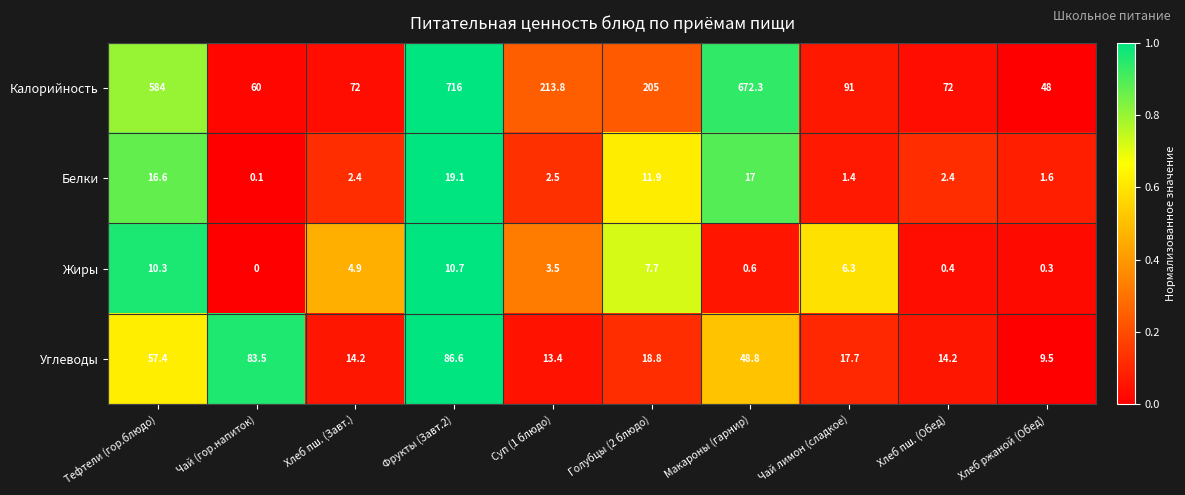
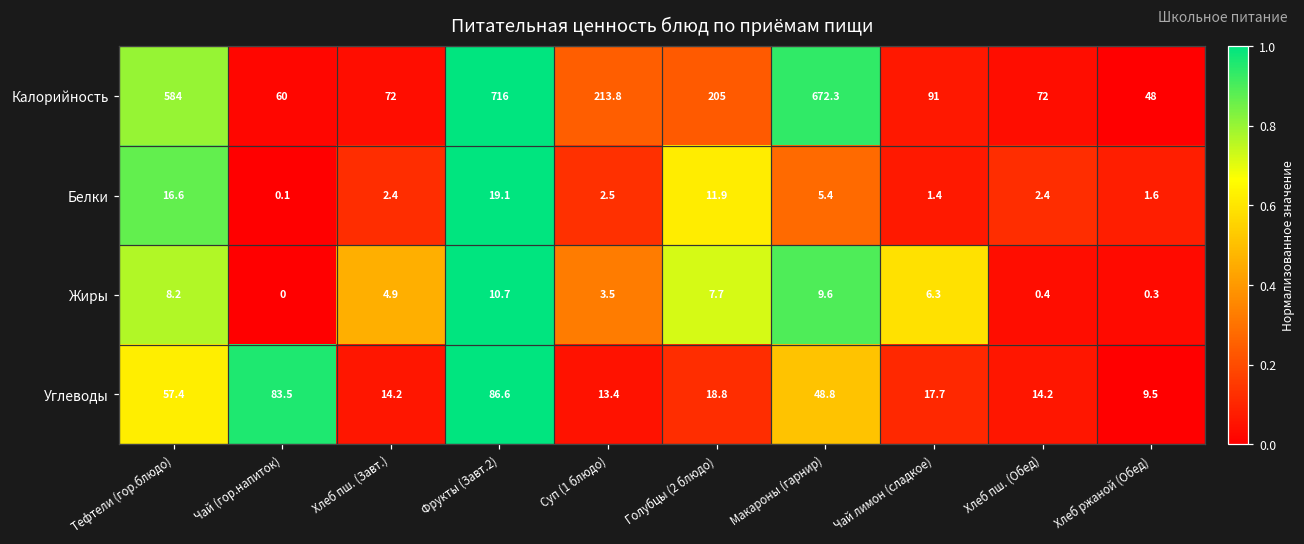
  {
    "Калорийность": {
      "Тефтели (гор.блюдо)": 584,
      "Чай (гор.напиток)": 60,
      "Хлеб пш. (Завт.)": 72,
      "Фрукты (Завт.2)": 716,
      "Суп (1 блюдо)": 213.8,
      "Голубцы (2 блюдо)": 205,
      "Макароны (гарнир)": 672.3,
      "Чай лимон (сладкое)": 91,
      "Хлеб пш. (Обед)": 72,
      "Хлеб ржаной (Обед)": 48
    },
    "Белки": {
      "Тефтели (гор.блюдо)": 16.6,
      "Чай (гор.напиток)": 0.1,
      "Хлеб пш. (Завт.)": 2.4,
      "Фрукты (Завт.2)": 19.1,
      "Суп (1 блюдо)": 2.5,
      "Голубцы (2 блюдо)": 11.9,
-     "Макароны (гарнир)": 17,
+     "Макароны (гарнир)": 5.4,
      "Чай лимон (сладкое)": 1.4,
      "Хлеб пш. (Обед)": 2.4,
      "Хлеб ржаной (Обед)": 1.6
    },
    "Жиры": {
-     "Тефтели (гор.блюдо)": 10.3,
+     "Тефтели (гор.блюдо)": 8.2,
      "Чай (гор.напиток)": 0,
      "Хлеб пш. (Завт.)": 4.9,
      "Фрукты (Завт.2)": 10.7,
      "Суп (1 блюдо)": 3.5,
      "Голубцы (2 блюдо)": 7.7,
-     "Макароны (гарнир)": 0.6,
+     "Макароны (гарнир)": 9.6,
      "Чай лимон (сладкое)": 6.3,
      "Хлеб пш. (Обед)": 0.4,
      "Хлеб ржаной (Обед)": 0.3
    },
    "Углеводы": {
      "Тефтели (гор.блюдо)": 57.4,
      "Чай (гор.напиток)": 83.5,
      "Хлеб пш. (Завт.)": 14.2,
      "Фрукты (Завт.2)": 86.6,
      "Суп (1 блюдо)": 13.4,
      "Голубцы (2 блюдо)": 18.8,
      "Макароны (гарнир)": 48.8,
      "Чай лимон (сладкое)": 17.7,
      "Хлеб пш. (Обед)": 14.2,
      "Хлеб ржаной (Обед)": 9.5
    }
  }
